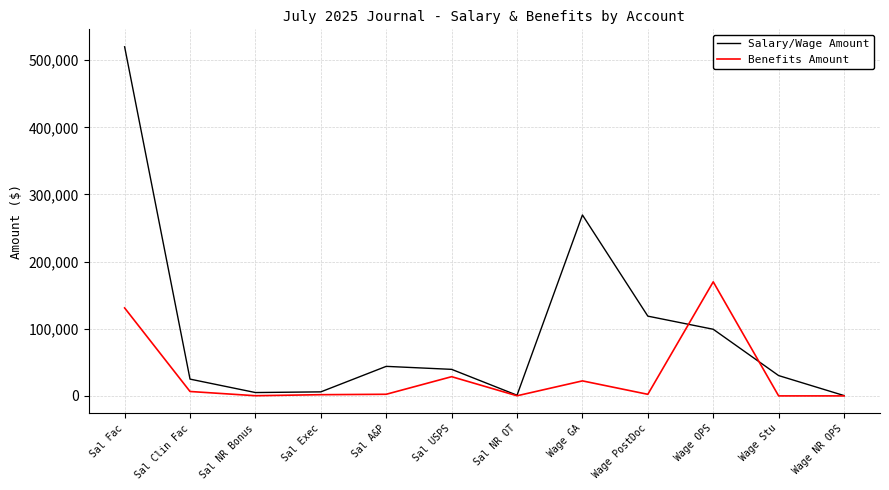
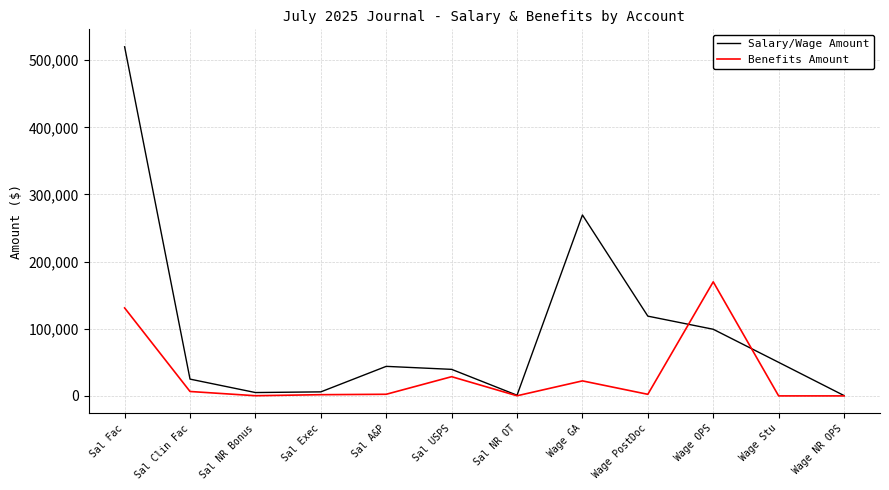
  {
    "Salary/Wage Amount": {
      "Sal Fac": "520,000",
      "Sal Clin Fac": "30,000",
      "Sal NR Bonus": "10,000",
      "Sal Exec": "10,000",
      "Sal A&P": "40,000",
      "Sal USPS": "40,000",
      "Wage GA": "270,000",
      "Wage PostDoc": "120,000",
      "Wage OPS": "100,000",
-     "Wage Stu": "30,000"
+     "Wage Stu": "50,000"
    },
    "Benefits Amount": {
      "Sal Fac": "130,000",
      "Sal Clin Fac": "10,000",
      "Sal NR Bonus": "0",
      "Sal Exec": "0",
      "Sal A&P": "0",
      "Sal USPS": "30,000",
      "Wage GA": "20,000",
      "Wage PostDoc": "0",
      "Wage OPS": "170,000",
      "Wage Stu": "0"
    }
  }
